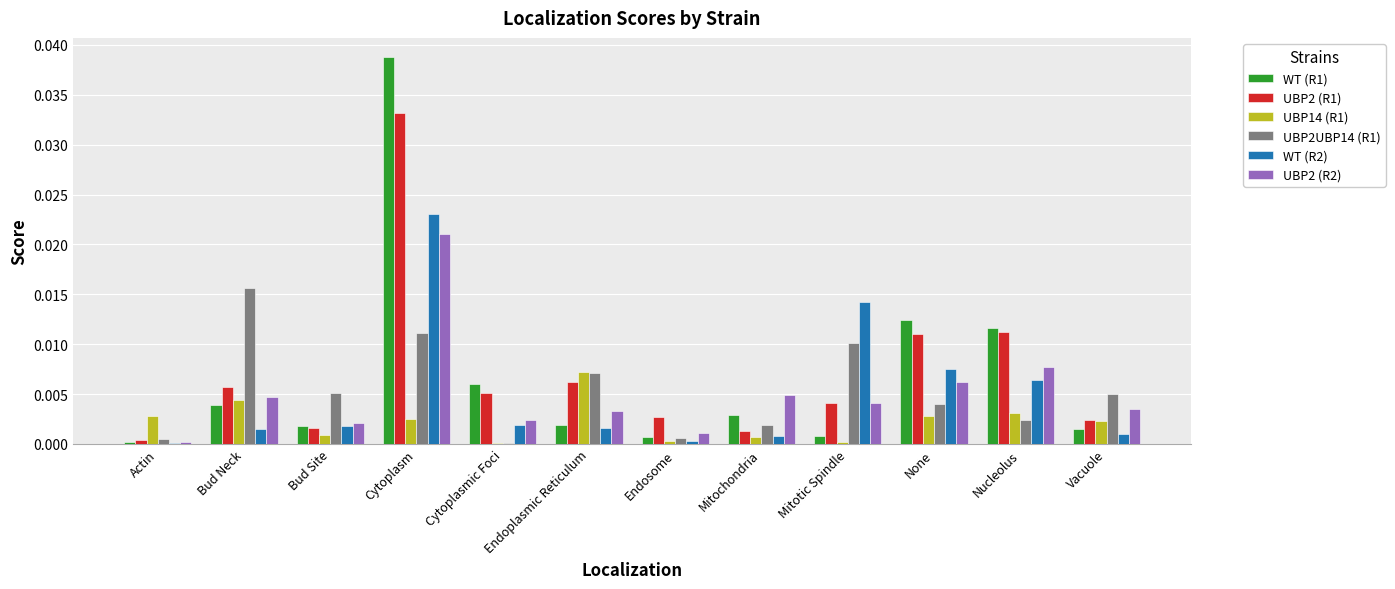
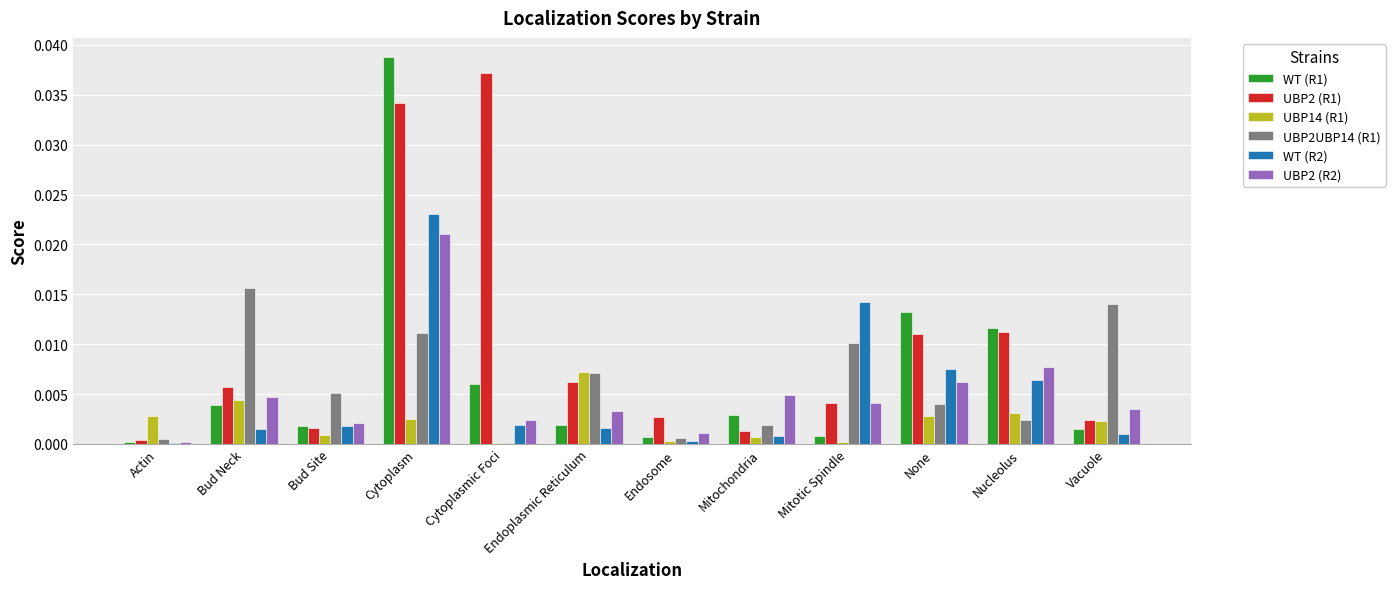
  {
    "WT (R1)": {
      "Bud Neck": 0.004,
      "Bud Site": 0.002,
      "Cytoplasm": 0.039,
      "Cytoplasmic Foci": 0.006,
      "Endoplasmic Reticulum": 0.002,
      "Endosome": 0.001,
      "Mitochondria": 0.003,
      "Mitotic Spindle": 0.001,
-     "None": 0.012,
+     "None": 0.013,
      "Nucleolus": 0.012,
      "Vacuole": 0.001
    },
    "UBP2 (R1)": {
      "Actin": 0.000,
      "Bud Neck": 0.006,
      "Bud Site": 0.002,
-     "Cytoplasm": 0.033,
-     "Cytoplasmic Foci": 0.005,
+     "Cytoplasm": 0.034,
+     "Cytoplasmic Foci": 0.037,
      "Endoplasmic Reticulum": 0.006,
      "Endosome": 0.003,
      "Mitochondria": 0.001,
      "Mitotic Spindle": 0.004,
      "None": 0.011,
      "Nucleolus": 0.011,
      "Vacuole": 0.002
    },
    "UBP14 (R1)": {
      "Actin": 0.003,
      "Bud Neck": 0.004,
      "Bud Site": 0.001,
      "Cytoplasm": 0.002,
      "Endoplasmic Reticulum": 0.007,
      "Endosome": 0.000,
      "Mitochondria": 0.001,
      "None": 0.003,
      "Nucleolus": 0.003,
      "Vacuole": 0.002
    },
    "UBP2UBP14 (R1)": {
      "Actin": 0.000,
      "Bud Neck": 0.016,
      "Bud Site": 0.005,
      "Cytoplasm": 0.011,
      "Endoplasmic Reticulum": 0.007,
      "Endosome": 0.001,
      "Mitochondria": 0.002,
      "Mitotic Spindle": 0.010,
      "None": 0.004,
      "Nucleolus": 0.002,
-     "Vacuole": 0.005
+     "Vacuole": 0.014
    },
    "WT (R2)": {
      "Bud Neck": 0.002,
      "Bud Site": 0.002,
      "Cytoplasm": 0.023,
      "Cytoplasmic Foci": 0.002,
      "Endoplasmic Reticulum": 0.002,
      "Endosome": 0.000,
      "Mitochondria": 0.001,
      "Mitotic Spindle": 0.014,
      "None": 0.008,
      "Nucleolus": 0.006,
      "Vacuole": 0.001
    },
    "UBP2 (R2)": {
      "Bud Neck": 0.005,
      "Bud Site": 0.002,
      "Cytoplasm": 0.021,
      "Cytoplasmic Foci": 0.002,
      "Endoplasmic Reticulum": 0.003,
      "Endosome": 0.001,
      "Mitochondria": 0.005,
      "Mitotic Spindle": 0.004,
      "None": 0.006,
      "Nucleolus": 0.008,
      "Vacuole": 0.004
    }
  }
